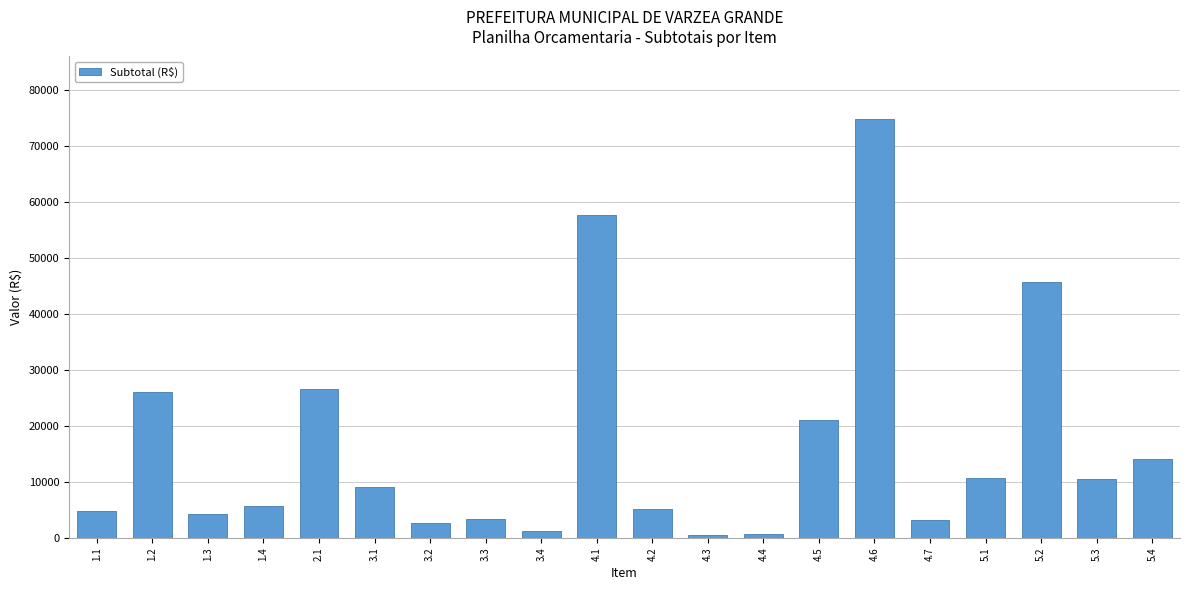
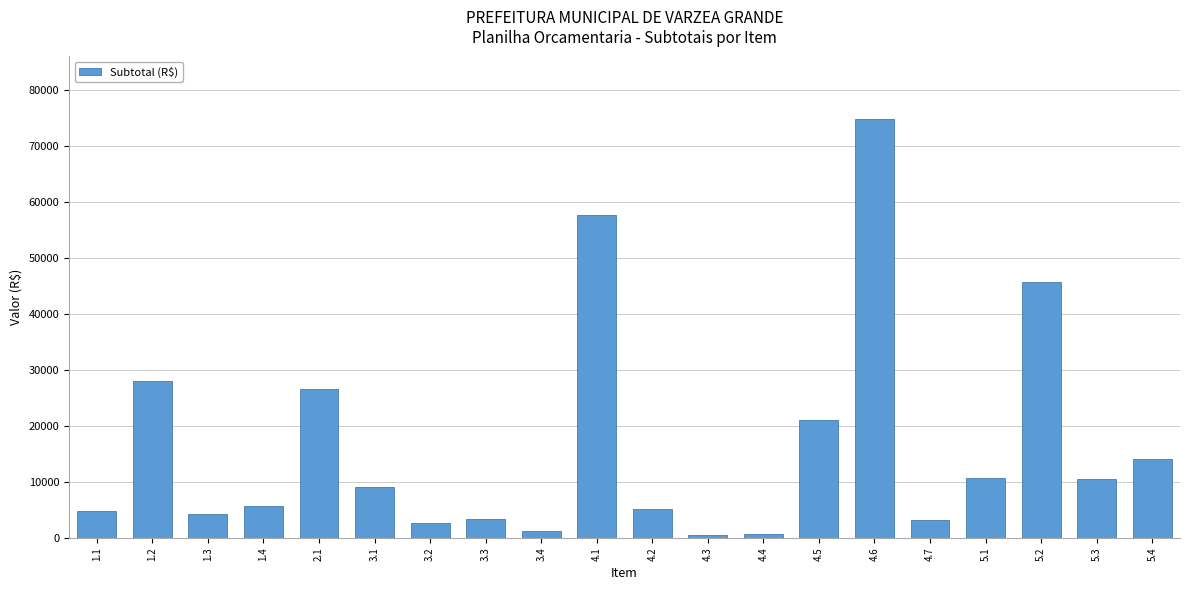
  {
    "1.1": 5000,
-   "1.2": 26000,
+   "1.2": 28000,
    "1.3": 4000,
    "1.4": 6000,
    "2.1": 27000,
    "3.1": 9000,
    "3.2": 3000,
    "3.3": 3000,
    "3.4": 1000,
    "4.1": 58000,
    "4.2": 5000,
    "4.3": 1000,
    "4.4": 1000,
    "4.5": 21000,
    "4.6": 75000,
    "4.7": 3000,
    "5.1": 11000,
    "5.2": 46000,
    "5.3": 11000,
    "5.4": 14000
  }
